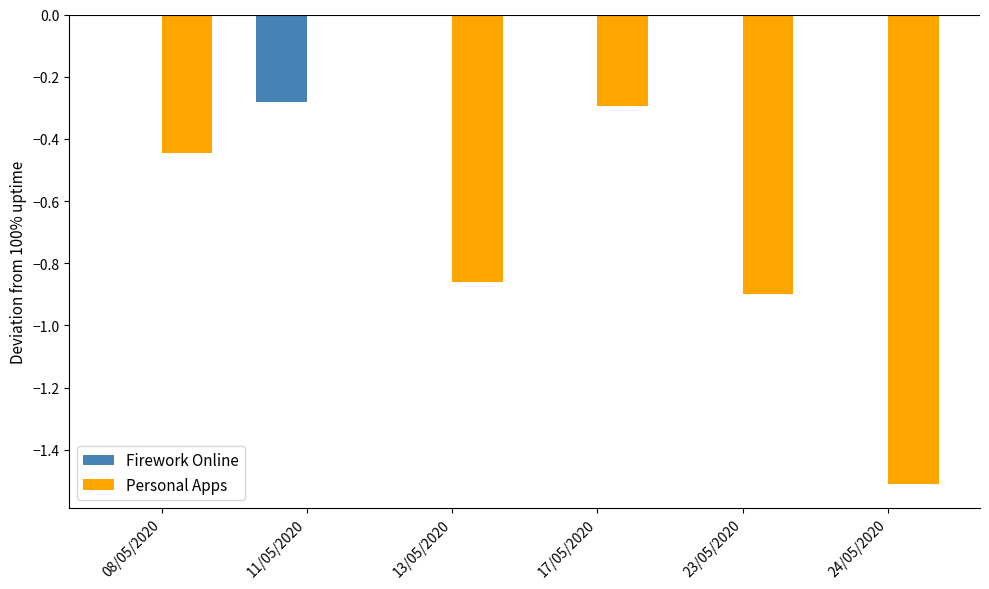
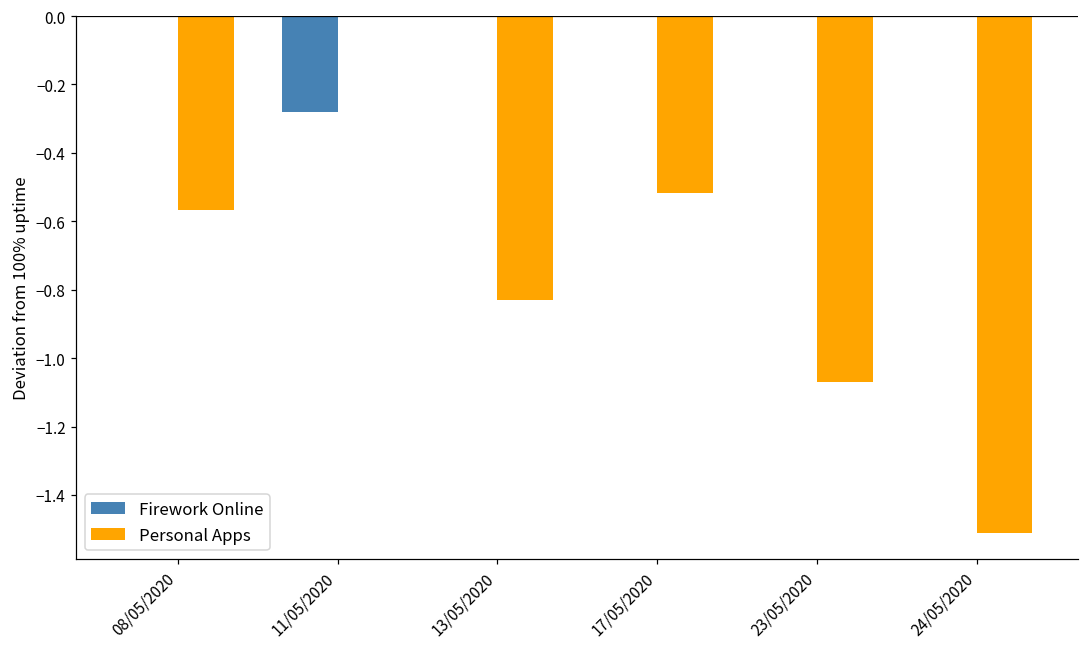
  {
    "Firework Online": {
      "08/05/2020": 0.00,
      "11/05/2020": -0.28,
      "13/05/2020": 0.00,
      "17/05/2020": 0.00,
      "23/05/2020": 0.00,
      "24/05/2020": 0.00
    },
    "Personal Apps": {
-     "08/05/2020": -0.45,
+     "08/05/2020": -0.57,
      "11/05/2020": 0.00,
-     "13/05/2020": -0.86,
-     "17/05/2020": -0.29,
-     "23/05/2020": -0.90,
+     "13/05/2020": -0.83,
+     "17/05/2020": -0.52,
+     "23/05/2020": -1.07,
      "24/05/2020": -1.51
    }
  }
